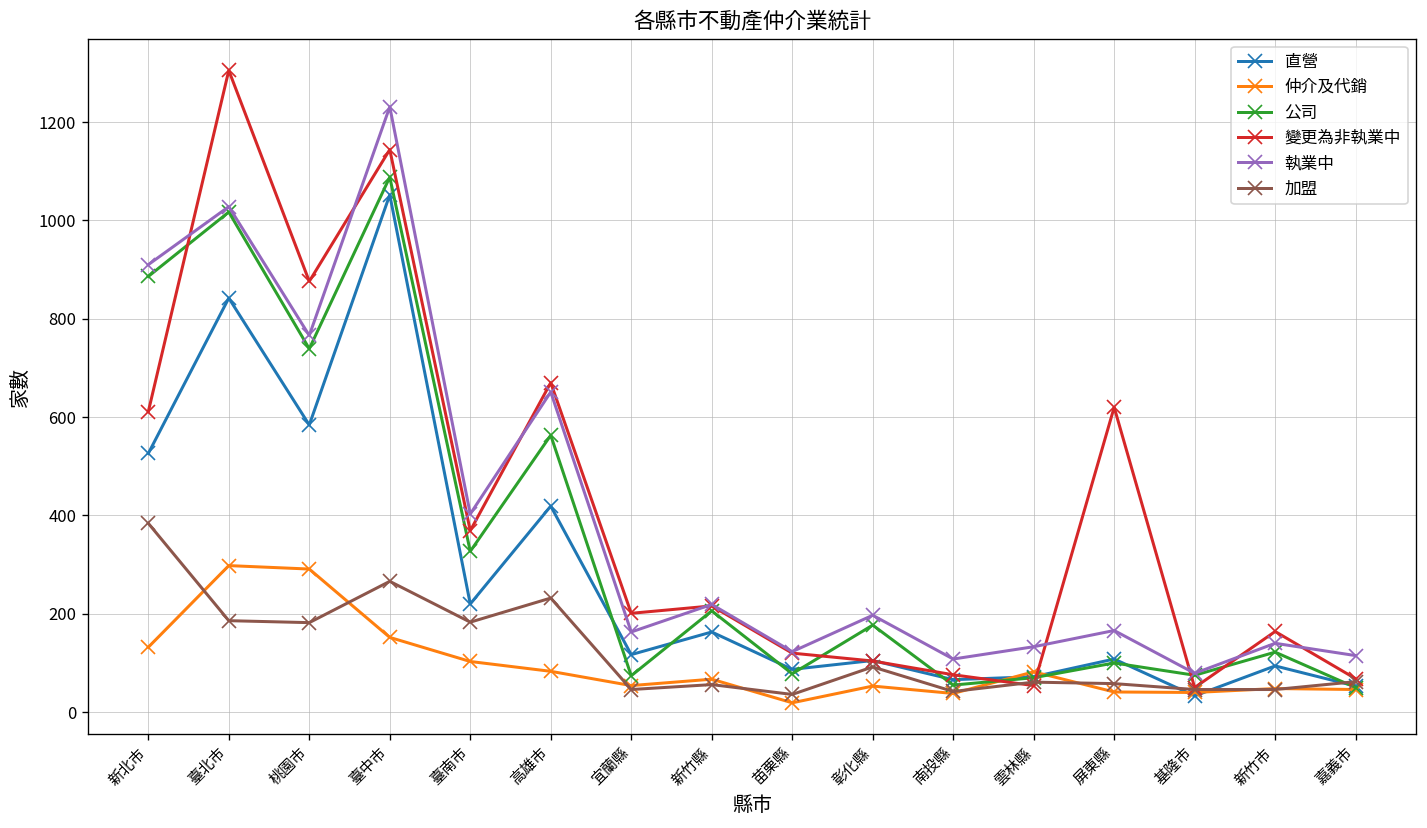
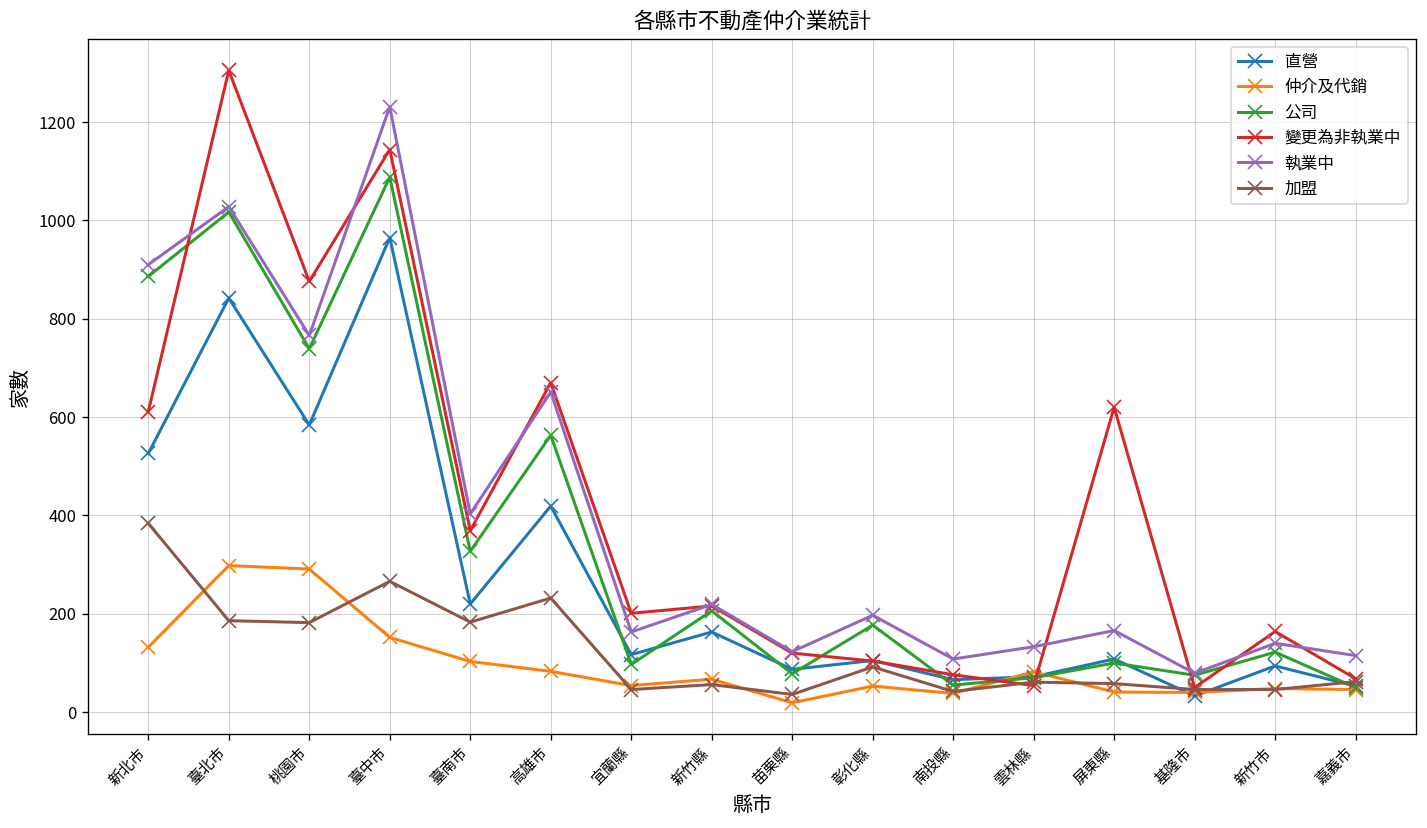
  {
    "直營": {
      "新北市": 530,
      "臺北市": 840,
      "桃園市": 580,
-     "臺中市": 1050,
+     "臺中市": 970,
      "臺南市": 220,
      "高雄市": 420,
      "宜蘭縣": 120,
      "新竹縣": 160,
      "苗栗縣": 90,
      "南投縣": 70,
      "屏東縣": 110,
      "基隆市": 30,
      "新竹市": 90
    },
    "仲介及代銷": {
      "新北市": 130,
      "臺北市": 300,
      "桃園市": 290,
      "臺中市": 150,
      "臺南市": 100,
      "高雄市": 80,
      "宜蘭縣": 50,
      "新竹縣": 70,
      "苗栗縣": 20,
      "彰化縣": 50,
      "雲林縣": 80,
      "屏東縣": 40
    },
    "公司": {
      "新北市": 890,
      "臺北市": 1020,
      "桃園市": 740,
      "臺中市": 1090,
      "臺南市": 330,
      "高雄市": 560,
-     "宜蘭縣": 70,
+     "宜蘭縣": 100,
      "新竹縣": 210,
      "苗栗縣": 80,
      "彰化縣": 180,
      "南投縣": 60,
      "屏東縣": 100,
      "新竹市": 120
    },
    "變更為非執業中": {
      "新北市": 610,
      "臺北市": 1310,
      "桃園市": 880,
      "臺中市": 1140,
      "臺南市": 370,
      "高雄市": 670,
      "宜蘭縣": 200,
      "南投縣": 80,
      "雲林縣": 50,
      "屏東縣": 620,
      "新竹市": 160
    },
    "執業中": {
      "新北市": 910,
      "臺北市": 1030,
      "桃園市": 770,
      "臺中市": 1230,
      "臺南市": 400,
      "高雄市": 650,
      "宜蘭縣": 160,
      "彰化縣": 200,
      "南投縣": 110,
      "雲林縣": 130,
      "屏東縣": 170,
      "新竹市": 140,
      "嘉義市": 120
    },
    "加盟": {
      "新北市": 380,
      "臺北市": 190,
      "桃園市": 180,
      "臺中市": 270,
      "臺南市": 180,
      "高雄市": 230,
      "宜蘭縣": 50,
      "新竹縣": 60,
      "苗栗縣": 40,
      "彰化縣": 90,
      "雲林縣": 60,
      "屏東縣": 60
    }
  }
